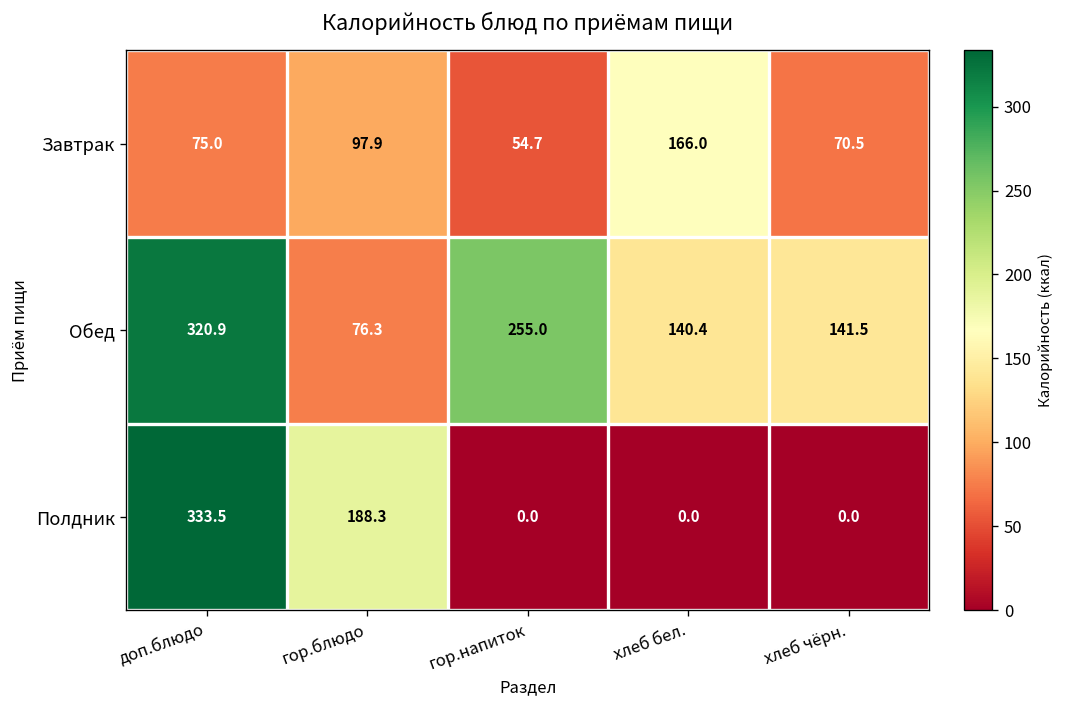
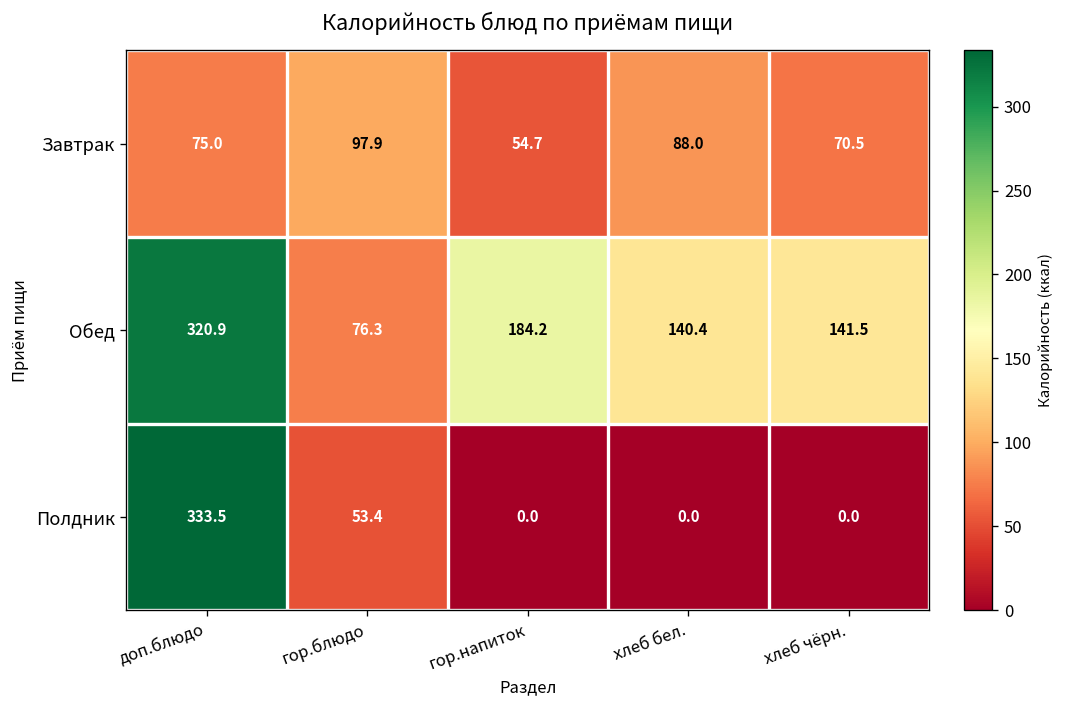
  {
    "Завтрак": {
      "доп.блюдо": 75.0,
      "гор.блюдо": 97.9,
      "гор.напиток": 54.7,
-     "хлеб бел.": 166.0,
+     "хлеб бел.": 88.0,
      "хлеб чёрн.": 70.5
    },
    "Обед": {
      "доп.блюдо": 320.9,
      "гор.блюдо": 76.3,
-     "гор.напиток": 255.0,
+     "гор.напиток": 184.2,
      "хлеб бел.": 140.4,
      "хлеб чёрн.": 141.5
    },
    "Полдник": {
      "доп.блюдо": 333.5,
-     "гор.блюдо": 188.3,
+     "гор.блюдо": 53.4,
      "гор.напиток": 0.0,
      "хлеб бел.": 0.0,
      "хлеб чёрн.": 0.0
    }
  }
